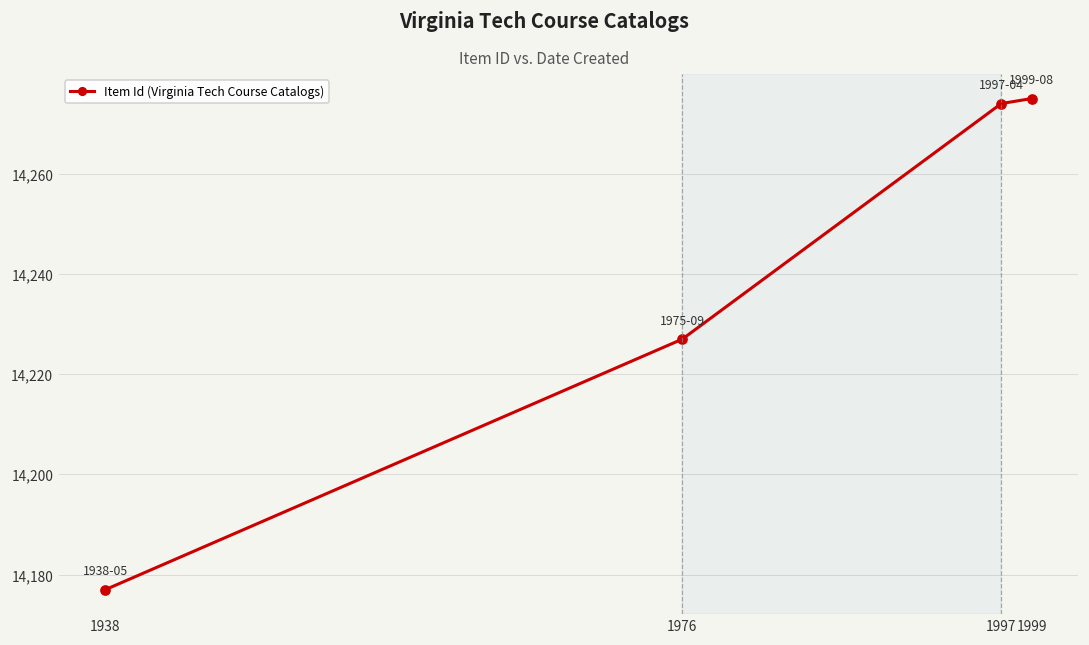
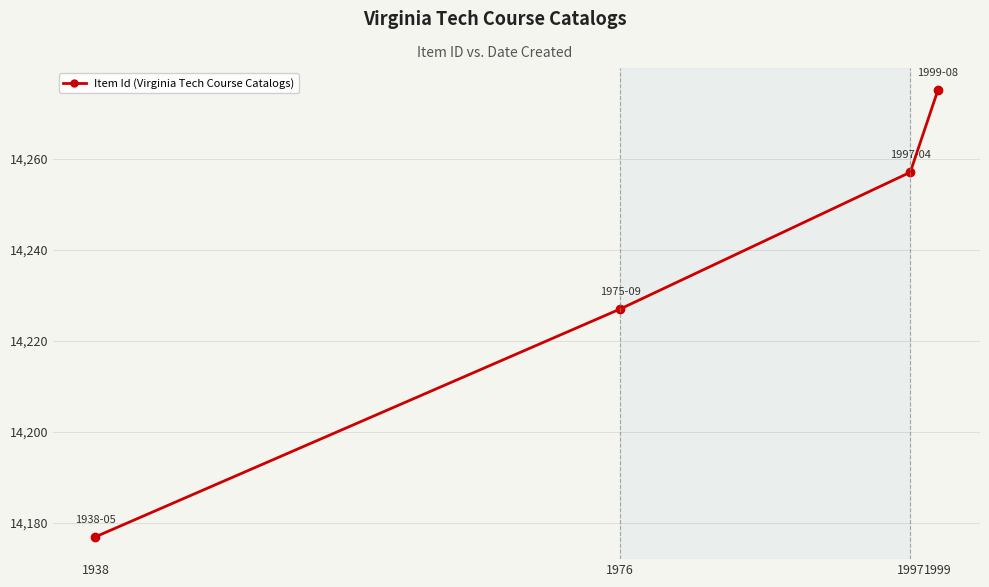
  {
-   "1997": "14,274"
+   "1997": "14,257"
  }
